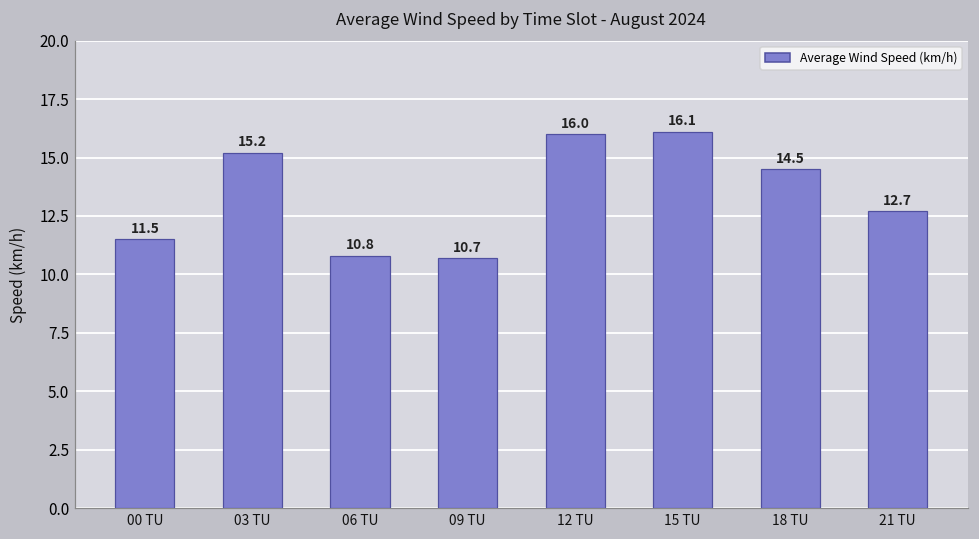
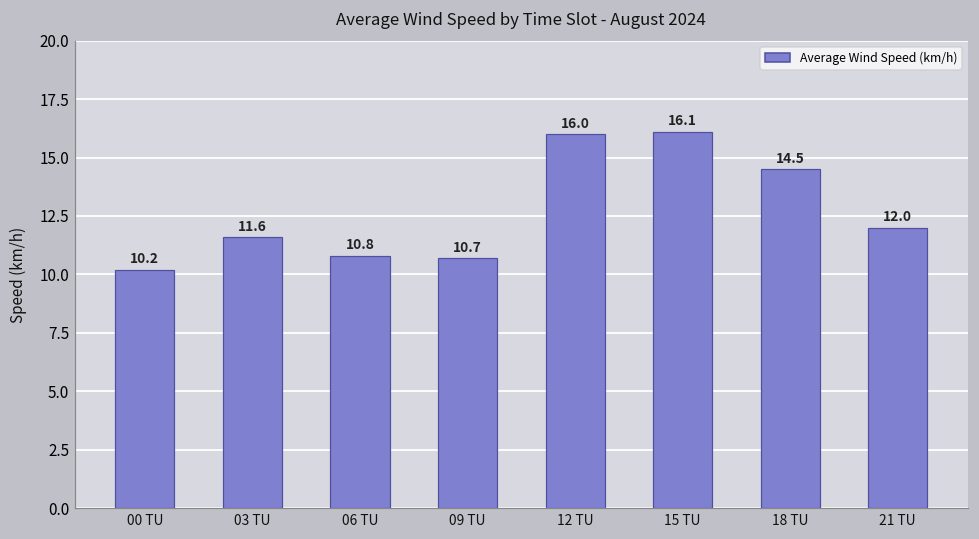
  {
-   "00 TU": 11.5,
-   "03 TU": 15.2,
+   "00 TU": 10.2,
+   "03 TU": 11.6,
    "06 TU": 10.8,
    "09 TU": 10.7,
    "12 TU": 16.0,
    "15 TU": 16.1,
    "18 TU": 14.5,
-   "21 TU": 12.7
+   "21 TU": 12.0
  }
